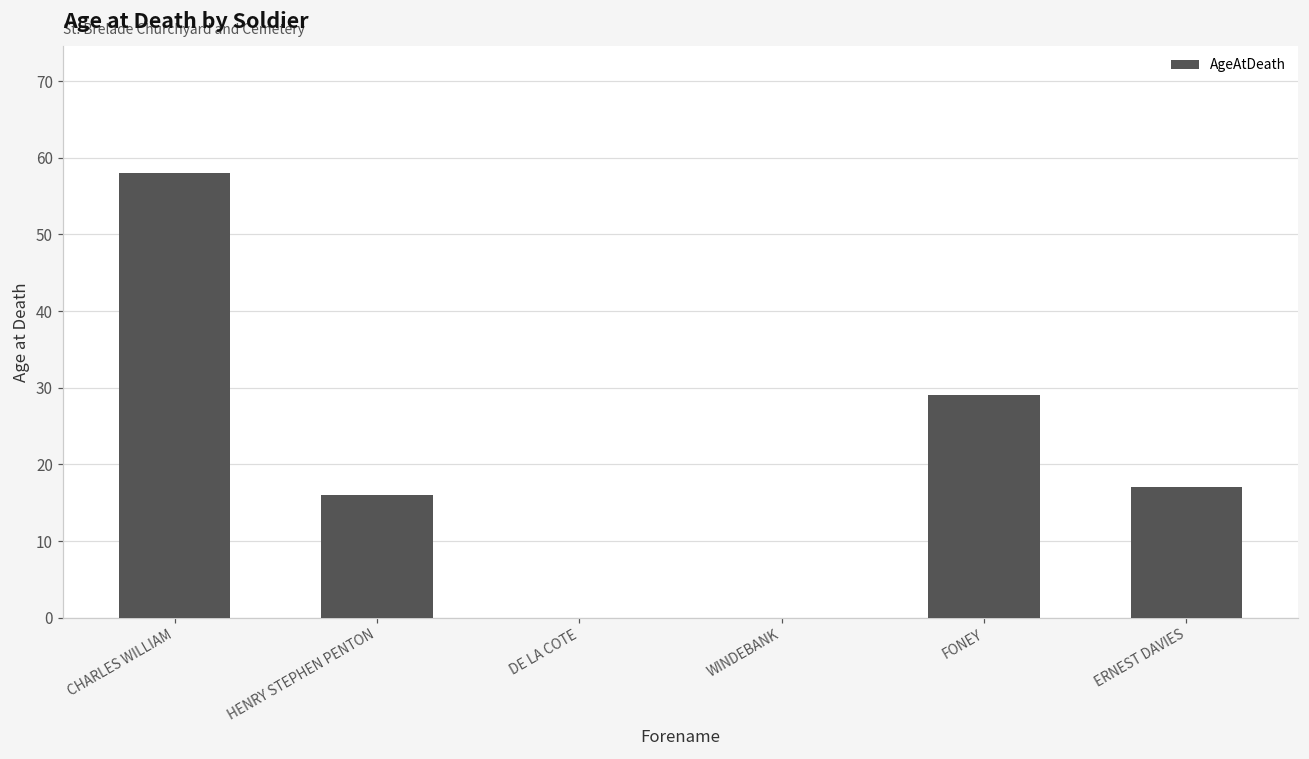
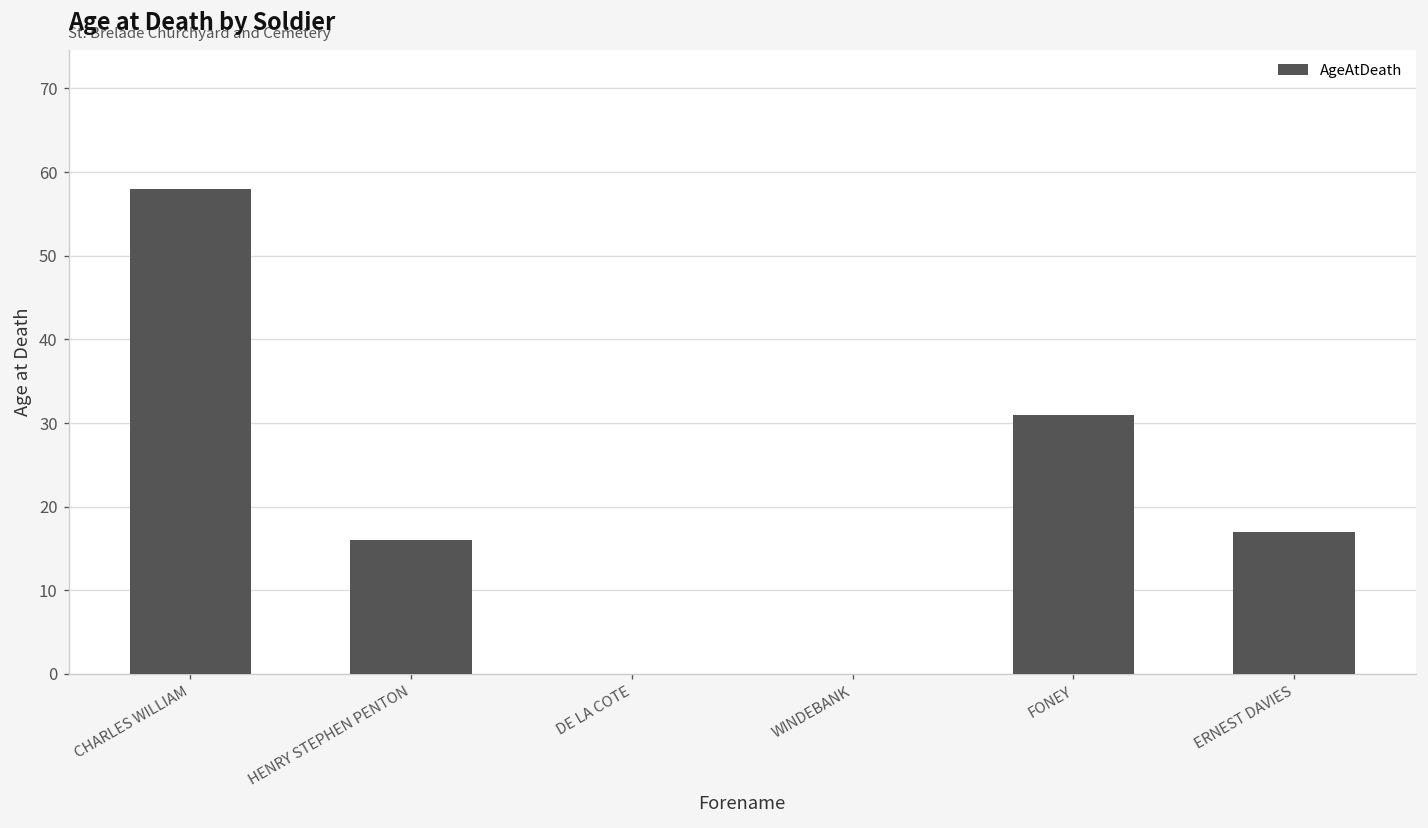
  {
    "CHARLES WILLIAM": 58,
    "HENRY STEPHEN PENTON": 16,
    "DE LA COTE": 0,
    "WINDEBANK": 0,
-   "FONEY": 29,
+   "FONEY": 31,
    "ERNEST DAVIES": 17
  }
